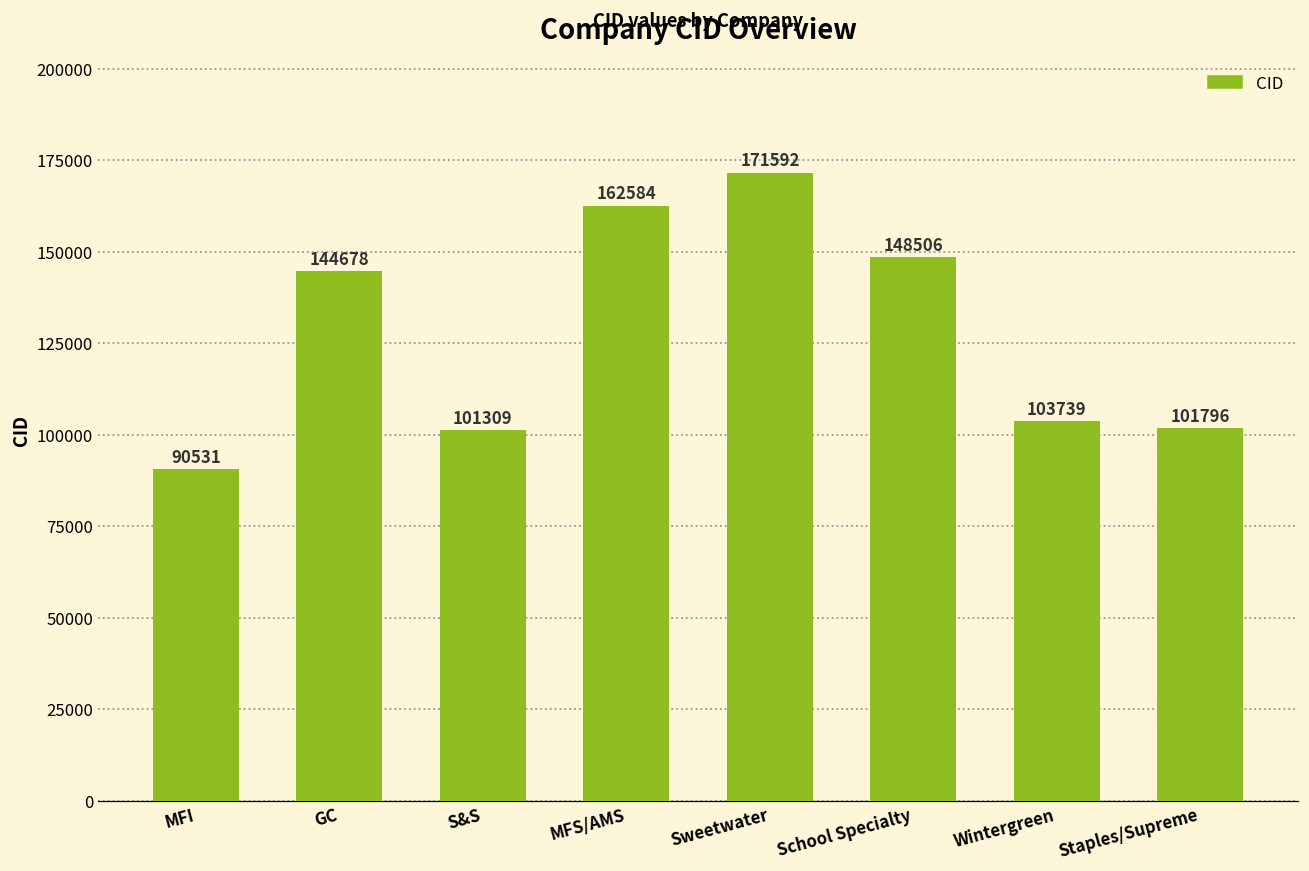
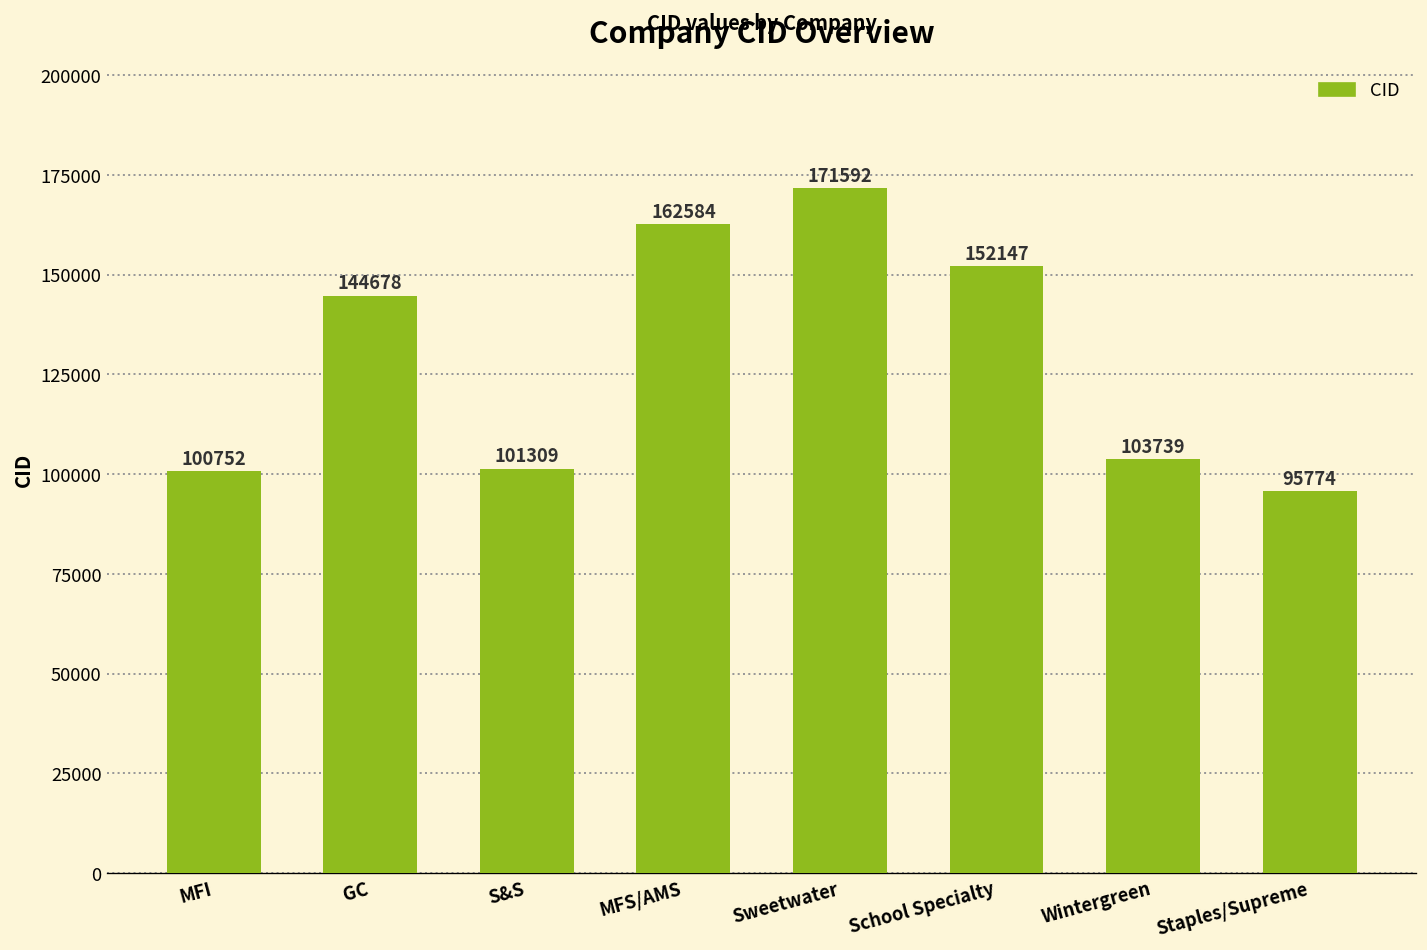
  {
-   "MFI": 90531,
+   "MFI": 100752,
    "GC": 144678,
    "S&S": 101309,
    "MFS/AMS": 162584,
    "Sweetwater": 171592,
-   "School Specialty": 148506,
+   "School Specialty": 152147,
    "Wintergreen": 103739,
-   "Staples/Supreme": 101796
+   "Staples/Supreme": 95774
  }
